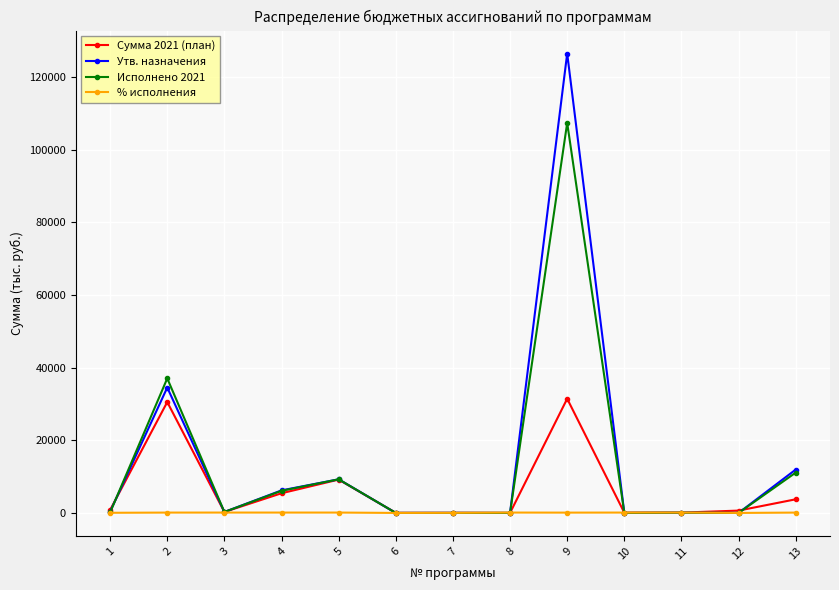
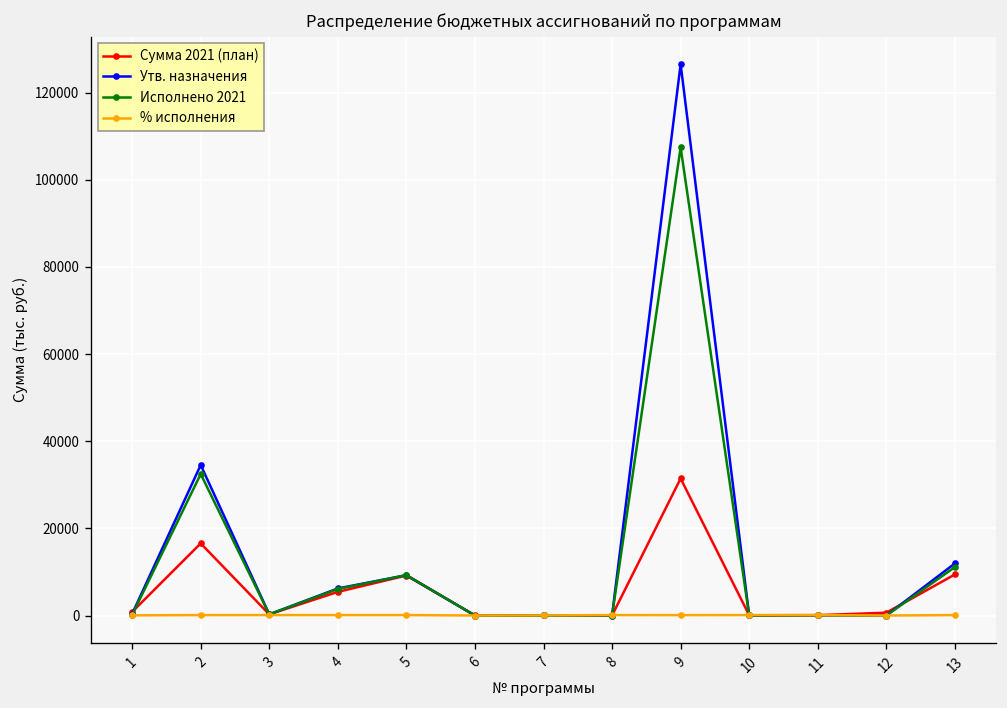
  {
    "Сумма 2021 (план)": {
-     "2": 31000,
+     "2": 17000,
      "9": 31000,
-     "13": 4000
+     "13": 9000
    },
    "Утв. назначения": {
      "2": 35000,
      "9": 126000,
      "13": 12000
    },
    "Исполнено 2021": {
-     "2": 37000,
+     "2": 32000,
      "9": 107000,
      "13": 11000
    },
    "% исполнения": {
      "2": 0,
      "4": 0,
      "5": 0,
      "9": 0,
      "13": 0
    }
  }
